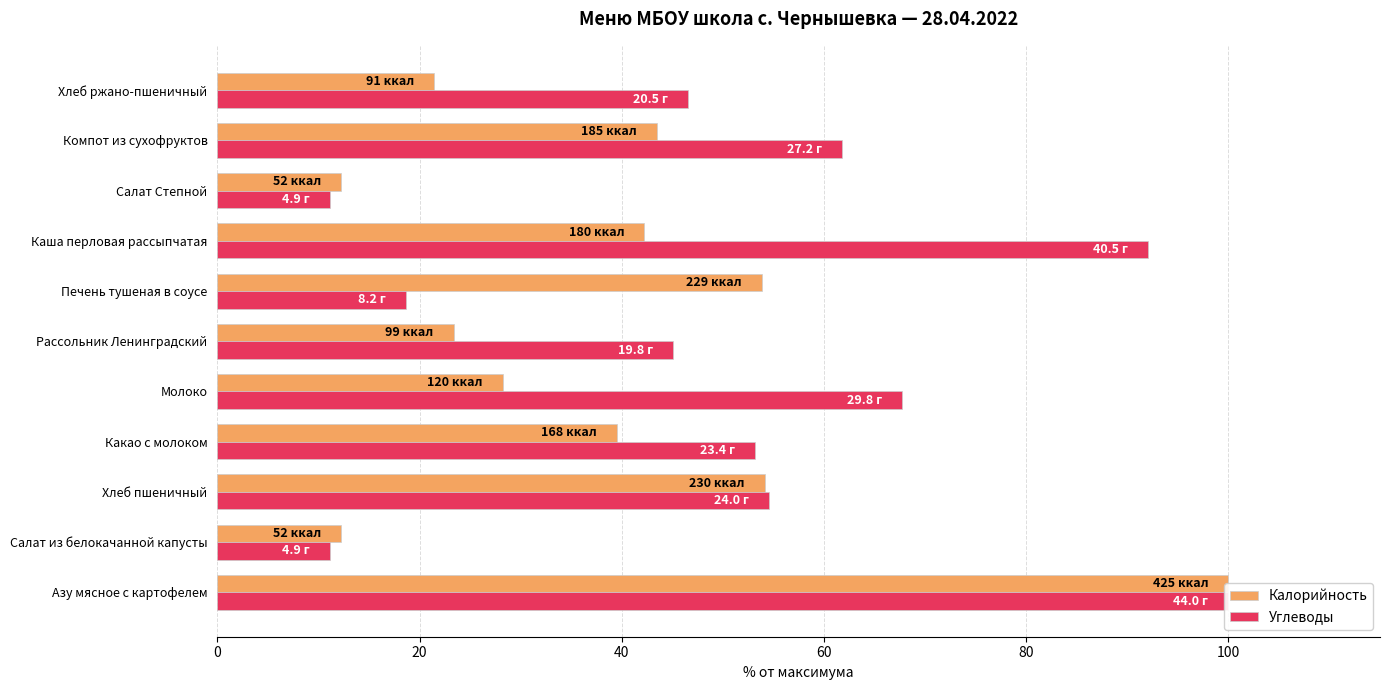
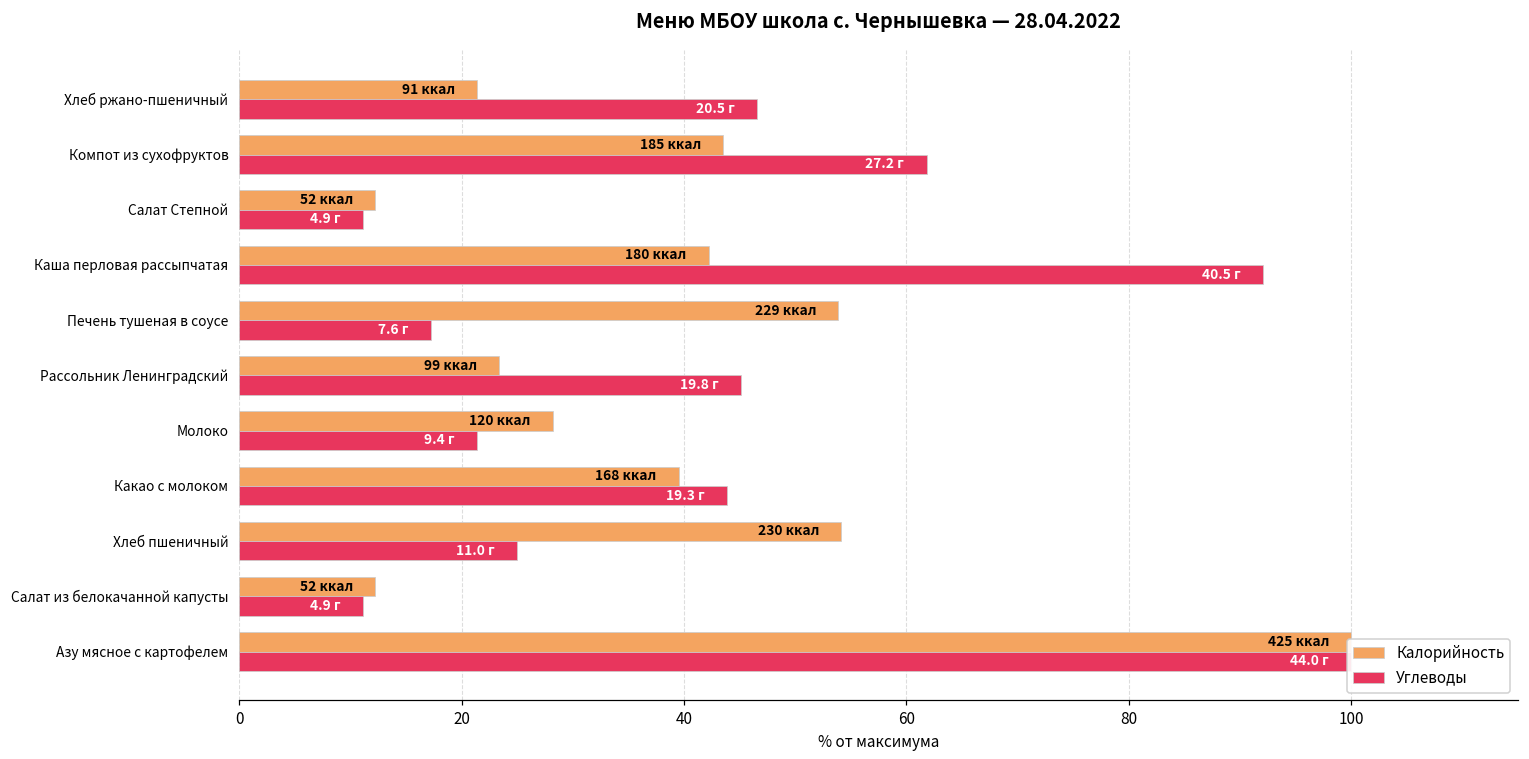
  {
    "Углеводы": {
-     "Печень тушеная в соусе": 8.2,
-     "Молоко": 29.8,
-     "Какао с молоком": 23.4,
-     "Хлеб пшеничный": 24.0
+     "Печень тушеная в соусе": 7.6,
+     "Молоко": 9.4,
+     "Какао с молоком": 19.3,
+     "Хлеб пшеничный": 11.0
    }
  }
